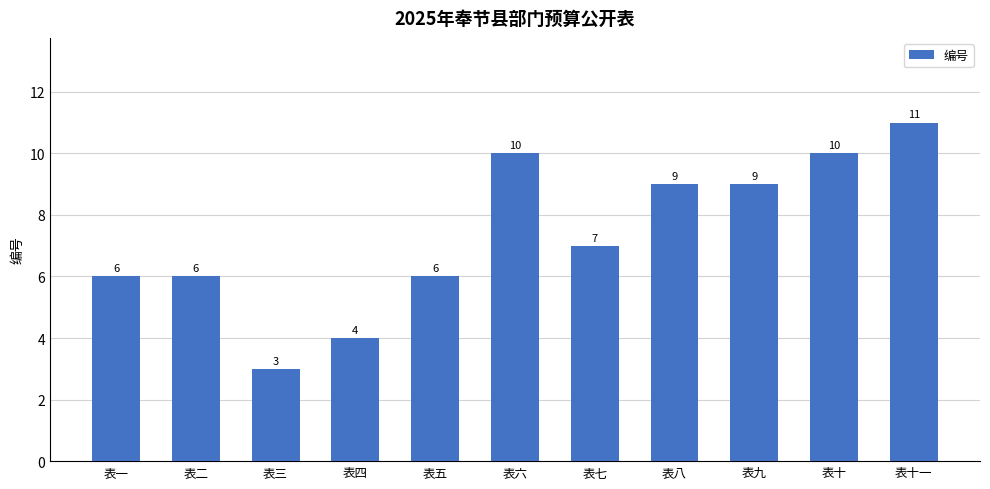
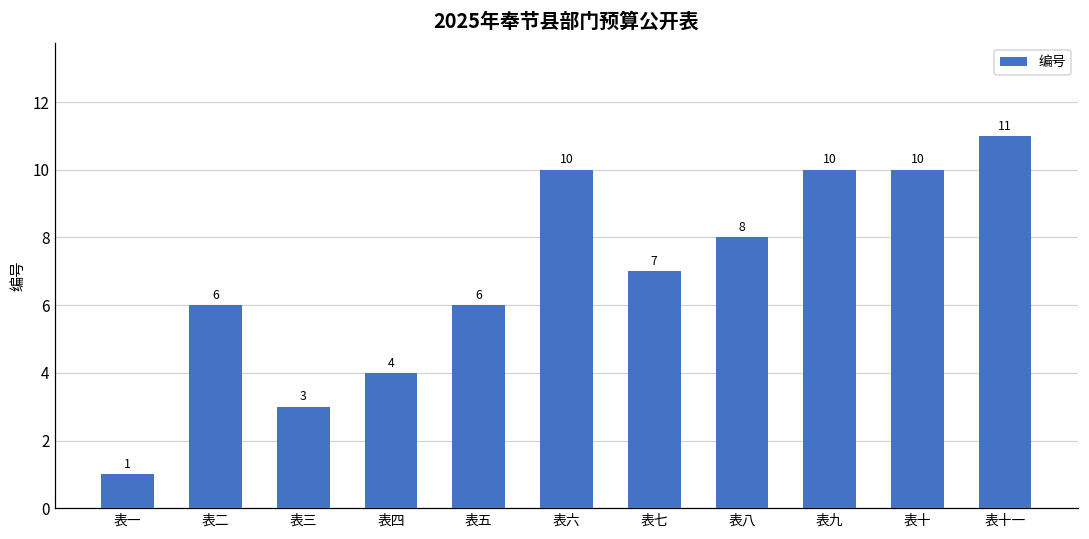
  {
-   "表一": 6,
+   "表一": 1,
    "表二": 6,
    "表三": 3,
    "表四": 4,
    "表五": 6,
    "表六": 10,
    "表七": 7,
-   "表八": 9,
-   "表九": 9,
+   "表八": 8,
+   "表九": 10,
    "表十": 10,
    "表十一": 11
  }
